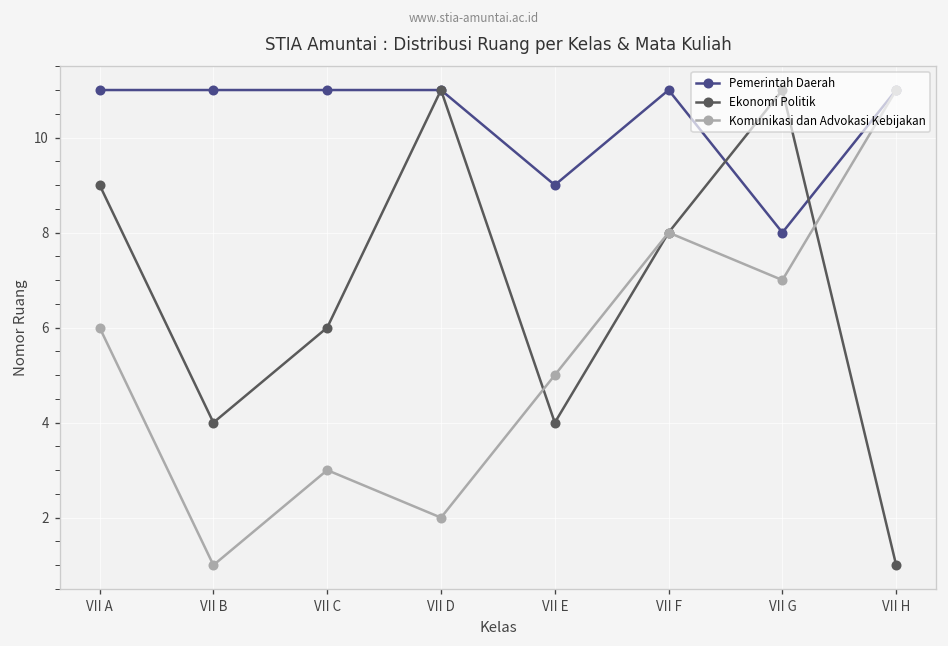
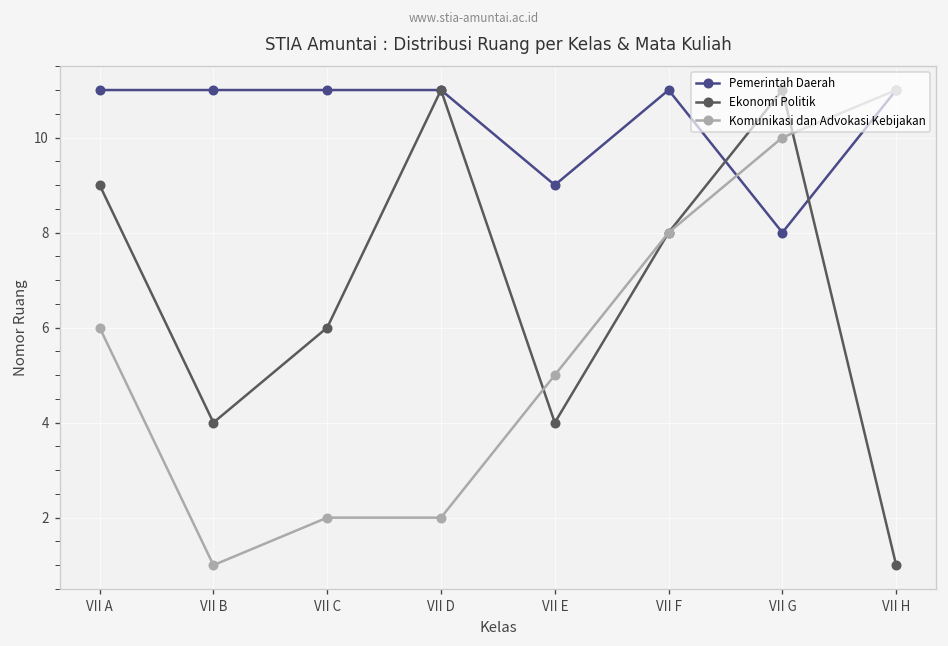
  {
    "Komunikasi dan Advokasi Kebijakan": {
      "VII A": 6,
      "VII B": 1,
-     "VII C": 3,
+     "VII C": 2,
      "VII D": 2,
      "VII E": 5,
-     "VII G": 7
+     "VII G": 10
    }
  }
